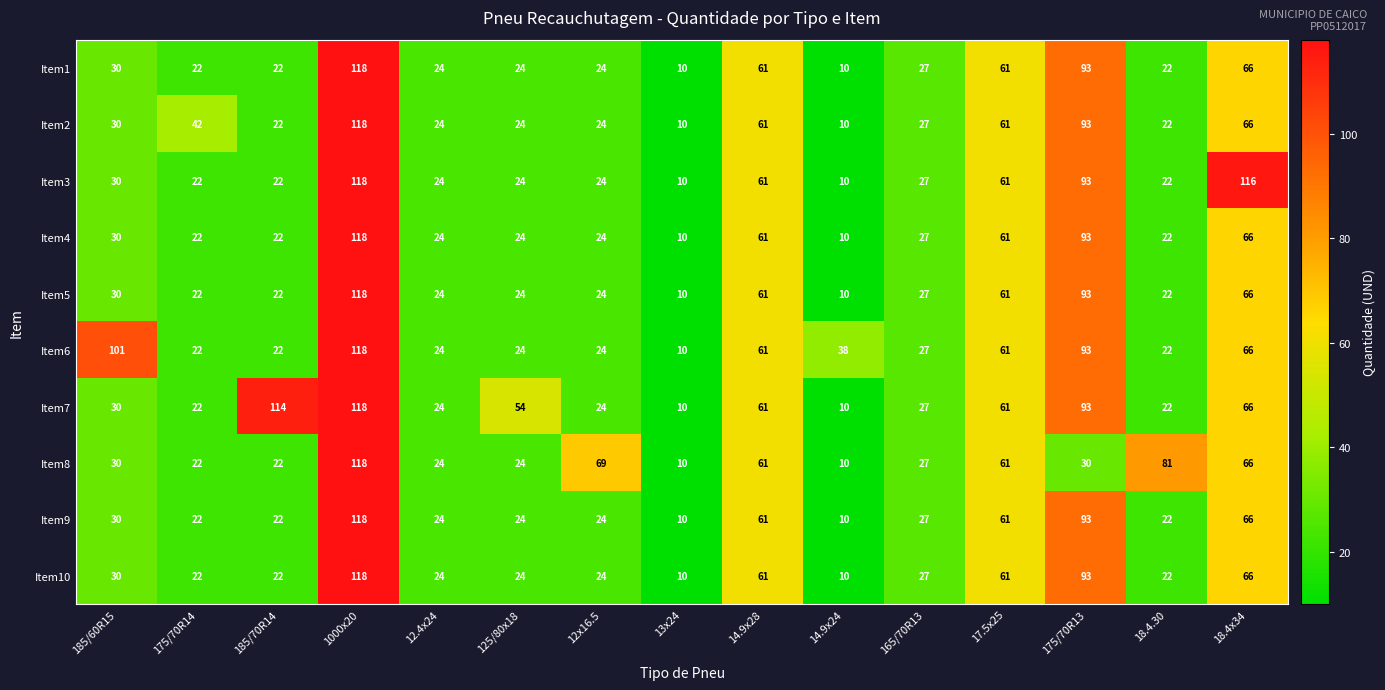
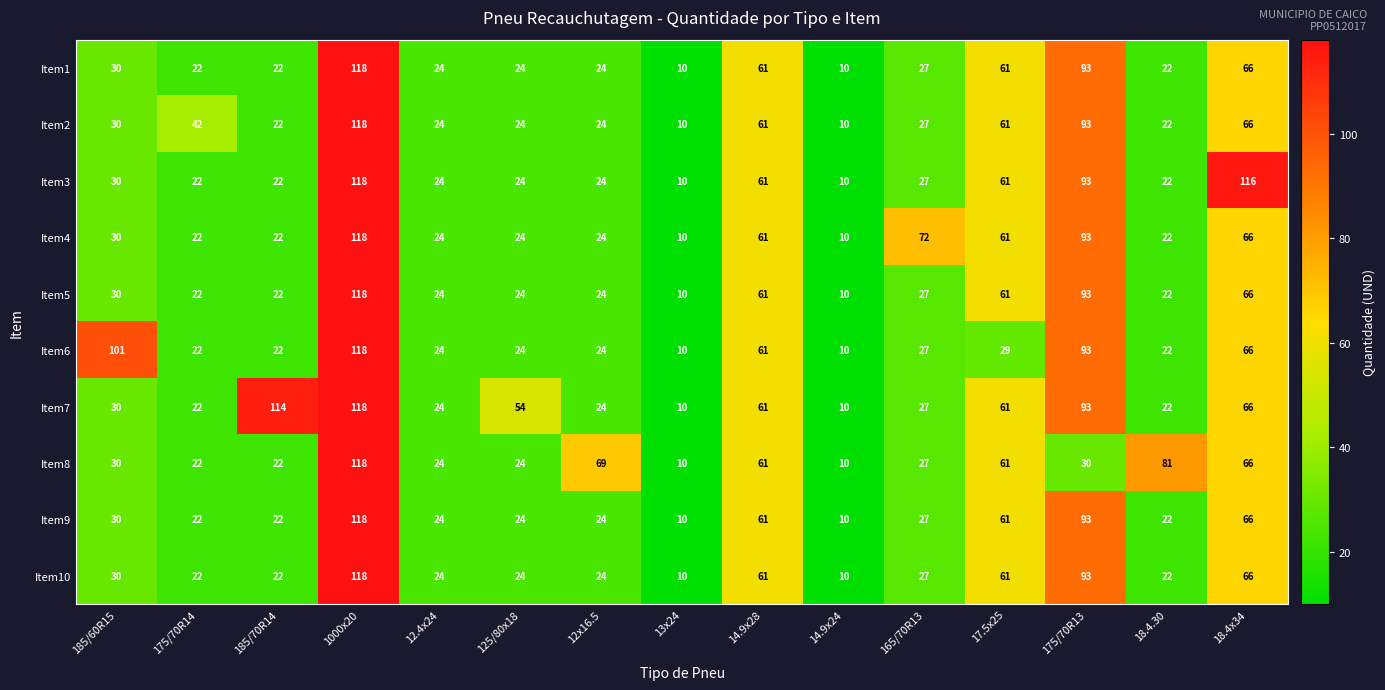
  {
    "Item1": {
      "185/60R15": 30,
      "175/70R14": 22,
      "185/70R14": 22,
      "1000x20": 118,
      "12.4x24": 24,
      "125/80x18": 24,
      "12x16.5": 24,
      "13x24": 10,
      "14.9x28": 61,
      "14.9x24": 10,
      "165/70R13": 27,
      "17.5x25": 61,
      "175/70R13": 93,
      "18.4.30": 22,
      "18.4x34": 66
    },
    "Item2": {
      "185/60R15": 30,
      "175/70R14": 42,
      "185/70R14": 22,
      "1000x20": 118,
      "12.4x24": 24,
      "125/80x18": 24,
      "12x16.5": 24,
      "13x24": 10,
      "14.9x28": 61,
      "14.9x24": 10,
      "165/70R13": 27,
      "17.5x25": 61,
      "175/70R13": 93,
      "18.4.30": 22,
      "18.4x34": 66
    },
    "Item3": {
      "185/60R15": 30,
      "175/70R14": 22,
      "185/70R14": 22,
      "1000x20": 118,
      "12.4x24": 24,
      "125/80x18": 24,
      "12x16.5": 24,
      "13x24": 10,
      "14.9x28": 61,
      "14.9x24": 10,
      "165/70R13": 27,
      "17.5x25": 61,
      "175/70R13": 93,
      "18.4.30": 22,
      "18.4x34": 116
    },
    "Item4": {
      "185/60R15": 30,
      "175/70R14": 22,
      "185/70R14": 22,
      "1000x20": 118,
      "12.4x24": 24,
      "125/80x18": 24,
      "12x16.5": 24,
      "13x24": 10,
      "14.9x28": 61,
      "14.9x24": 10,
-     "165/70R13": 27,
+     "165/70R13": 72,
      "17.5x25": 61,
      "175/70R13": 93,
      "18.4.30": 22,
      "18.4x34": 66
    },
    "Item5": {
      "185/60R15": 30,
      "175/70R14": 22,
      "185/70R14": 22,
      "1000x20": 118,
      "12.4x24": 24,
      "125/80x18": 24,
      "12x16.5": 24,
      "13x24": 10,
      "14.9x28": 61,
      "14.9x24": 10,
      "165/70R13": 27,
      "17.5x25": 61,
      "175/70R13": 93,
      "18.4.30": 22,
      "18.4x34": 66
    },
    "Item6": {
      "185/60R15": 101,
      "175/70R14": 22,
      "185/70R14": 22,
      "1000x20": 118,
      "12.4x24": 24,
      "125/80x18": 24,
      "12x16.5": 24,
      "13x24": 10,
      "14.9x28": 61,
-     "14.9x24": 38,
+     "14.9x24": 10,
      "165/70R13": 27,
-     "17.5x25": 61,
+     "17.5x25": 29,
      "175/70R13": 93,
      "18.4.30": 22,
      "18.4x34": 66
    },
    "Item7": {
      "185/60R15": 30,
      "175/70R14": 22,
      "185/70R14": 114,
      "1000x20": 118,
      "12.4x24": 24,
      "125/80x18": 54,
      "12x16.5": 24,
      "13x24": 10,
      "14.9x28": 61,
      "14.9x24": 10,
      "165/70R13": 27,
      "17.5x25": 61,
      "175/70R13": 93,
      "18.4.30": 22,
      "18.4x34": 66
    },
    "Item8": {
      "185/60R15": 30,
      "175/70R14": 22,
      "185/70R14": 22,
      "1000x20": 118,
      "12.4x24": 24,
      "125/80x18": 24,
      "12x16.5": 69,
      "13x24": 10,
      "14.9x28": 61,
      "14.9x24": 10,
      "165/70R13": 27,
      "17.5x25": 61,
      "175/70R13": 30,
      "18.4.30": 81,
      "18.4x34": 66
    },
    "Item9": {
      "185/60R15": 30,
      "175/70R14": 22,
      "185/70R14": 22,
      "1000x20": 118,
      "12.4x24": 24,
      "125/80x18": 24,
      "12x16.5": 24,
      "13x24": 10,
      "14.9x28": 61,
      "14.9x24": 10,
      "165/70R13": 27,
      "17.5x25": 61,
      "175/70R13": 93,
      "18.4.30": 22,
      "18.4x34": 66
    },
    "Item10": {
      "185/60R15": 30,
      "175/70R14": 22,
      "185/70R14": 22,
      "1000x20": 118,
      "12.4x24": 24,
      "125/80x18": 24,
      "12x16.5": 24,
      "13x24": 10,
      "14.9x28": 61,
      "14.9x24": 10,
      "165/70R13": 27,
      "17.5x25": 61,
      "175/70R13": 93,
      "18.4.30": 22,
      "18.4x34": 66
    }
  }
